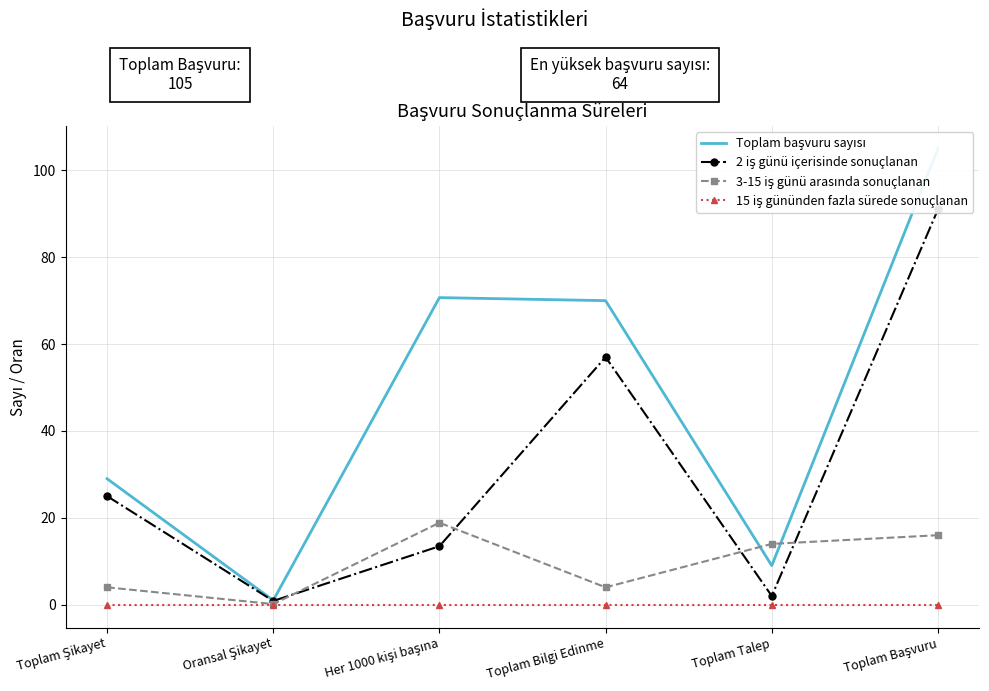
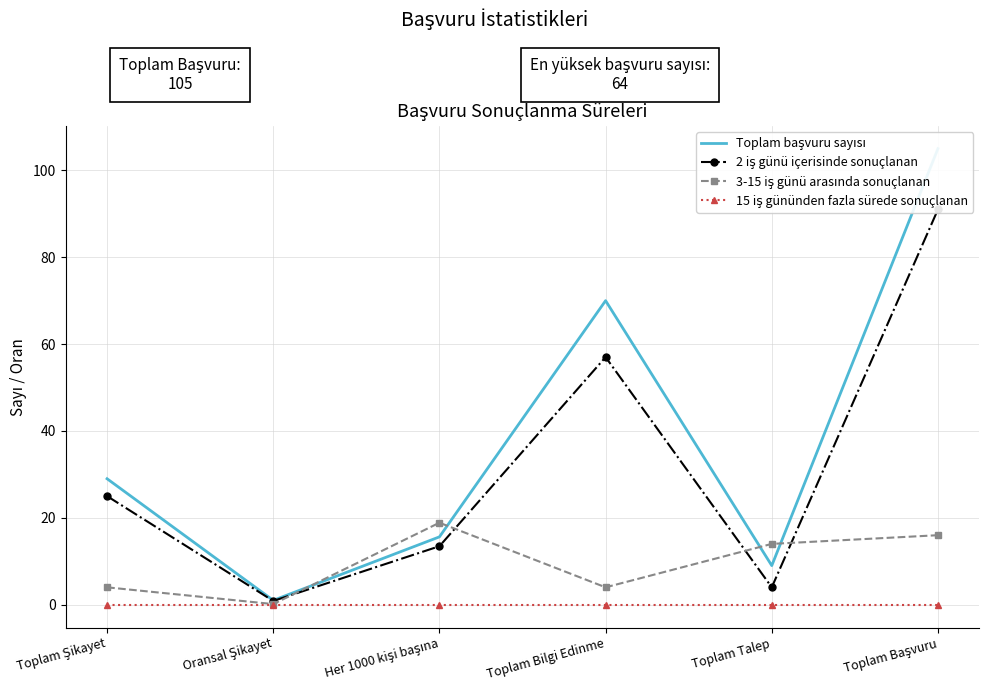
  {
    "Toplam başvuru sayısı": {
      "Toplam Şikayet": 29,
-     "Her 1000 kişi başına": 71,
+     "Her 1000 kişi başına": 16,
      "Toplam Bilgi Edinme": 70,
      "Toplam Talep": 9
    },
    "2 iş günü içerisinde sonuçlanan": {
      "Toplam Şikayet": 25,
      "Her 1000 kişi başına": 13,
      "Toplam Bilgi Edinme": 57,
-     "Toplam Talep": 2
+     "Toplam Talep": 4
    },
    "3-15 iş günü arasında sonuçlanan": {
      "Toplam Şikayet": 4,
      "Her 1000 kişi başına": 19,
      "Toplam Bilgi Edinme": 4,
      "Toplam Talep": 14,
      "Toplam Başvuru": 16
    },
    "15 iş gününden fazla sürede sonuçlanan": {
      "Toplam Şikayet": 0,
      "Her 1000 kişi başına": 0,
      "Toplam Bilgi Edinme": 0,
      "Toplam Talep": 0,
      "Toplam Başvuru": 0
    }
  }
